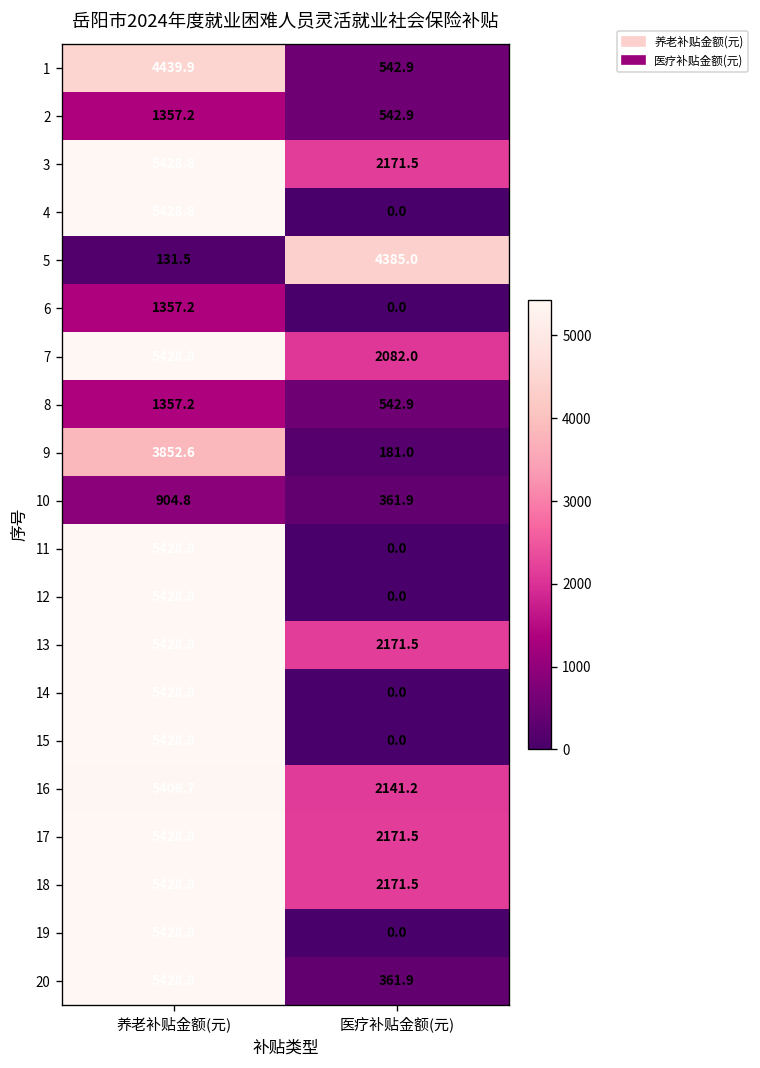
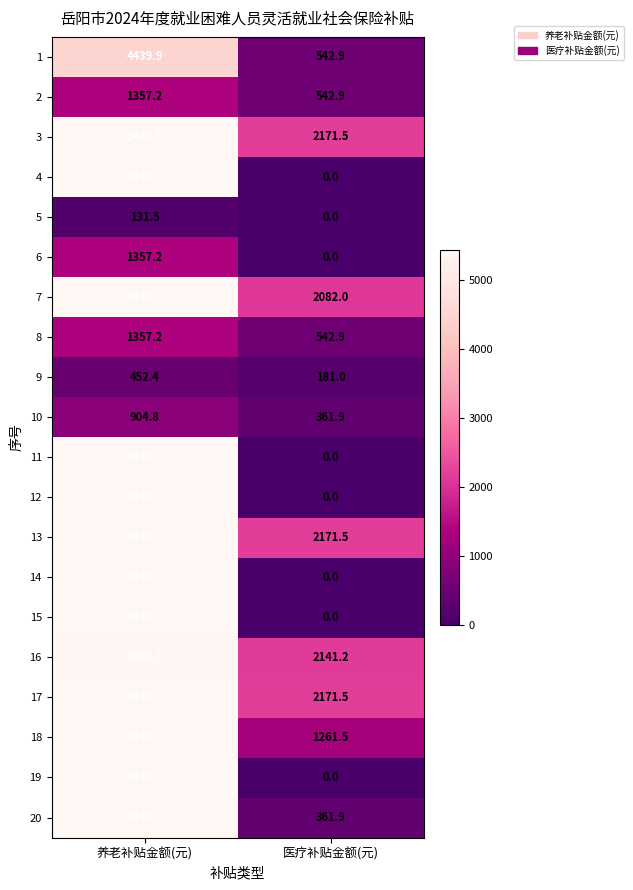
  {
    "1": {
      "医疗补贴金额(元)": 542.9
    },
    "2": {
      "养老补贴金额(元)": 1357.2,
      "医疗补贴金额(元)": 542.9
    },
    "3": {
      "医疗补贴金额(元)": 2171.5
    },
    "4": {
      "医疗补贴金额(元)": 0.0
    },
    "5": {
      "养老补贴金额(元)": 131.5,
-     "医疗补贴金额(元)": 4385.0
+     "医疗补贴金额(元)": 0.0
    },
    "6": {
      "养老补贴金额(元)": 1357.2,
      "医疗补贴金额(元)": 0.0
    },
    "7": {
      "医疗补贴金额(元)": 2082.0
    },
    "8": {
      "养老补贴金额(元)": 1357.2,
      "医疗补贴金额(元)": 542.9
    },
    "9": {
-     "养老补贴金额(元)": 3852.6,
+     "养老补贴金额(元)": 452.4,
      "医疗补贴金额(元)": 181.0
    },
    "10": {
      "养老补贴金额(元)": 904.8,
      "医疗补贴金额(元)": 361.9
    },
    "11": {
      "医疗补贴金额(元)": 0.0
    },
    "12": {
      "医疗补贴金额(元)": 0.0
    },
    "13": {
      "医疗补贴金额(元)": 2171.5
    },
    "14": {
      "医疗补贴金额(元)": 0.0
    },
    "15": {
      "医疗补贴金额(元)": 0.0
    },
    "16": {
      "医疗补贴金额(元)": 2141.2
    },
    "17": {
      "医疗补贴金额(元)": 2171.5
    },
    "18": {
-     "医疗补贴金额(元)": 2171.5
+     "医疗补贴金额(元)": 1261.5
    },
    "19": {
      "医疗补贴金额(元)": 0.0
    },
    "20": {
      "医疗补贴金额(元)": 361.9
    }
  }
